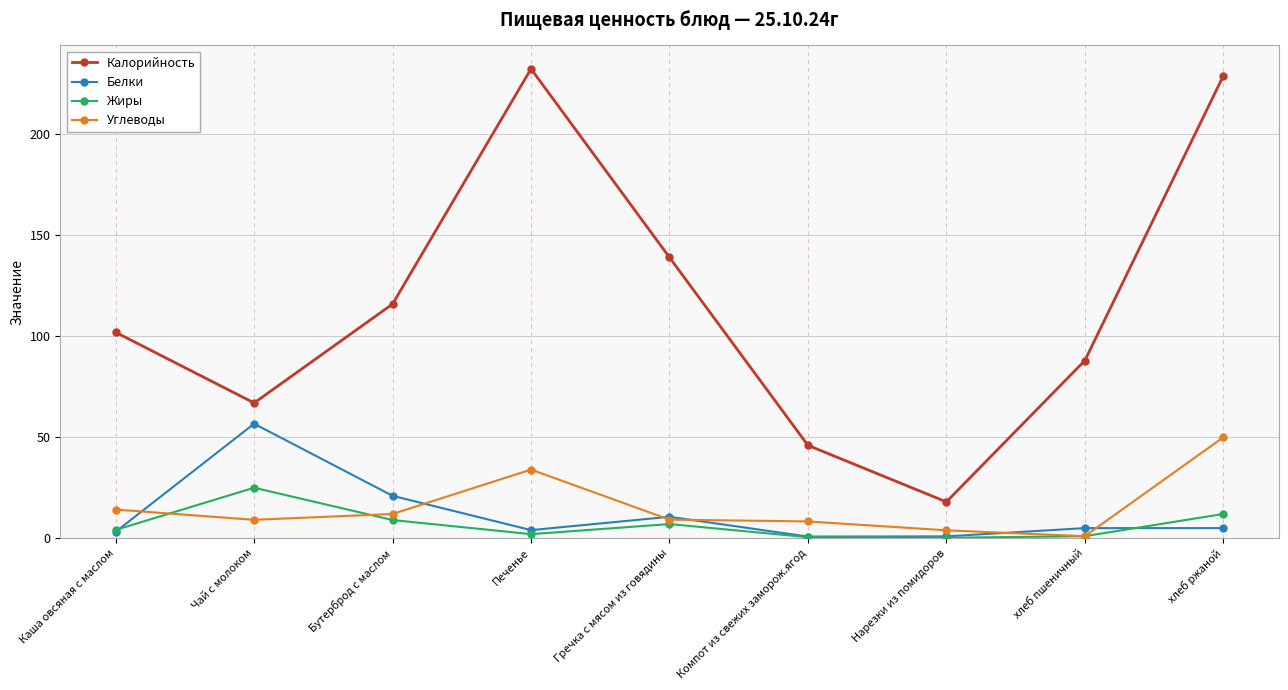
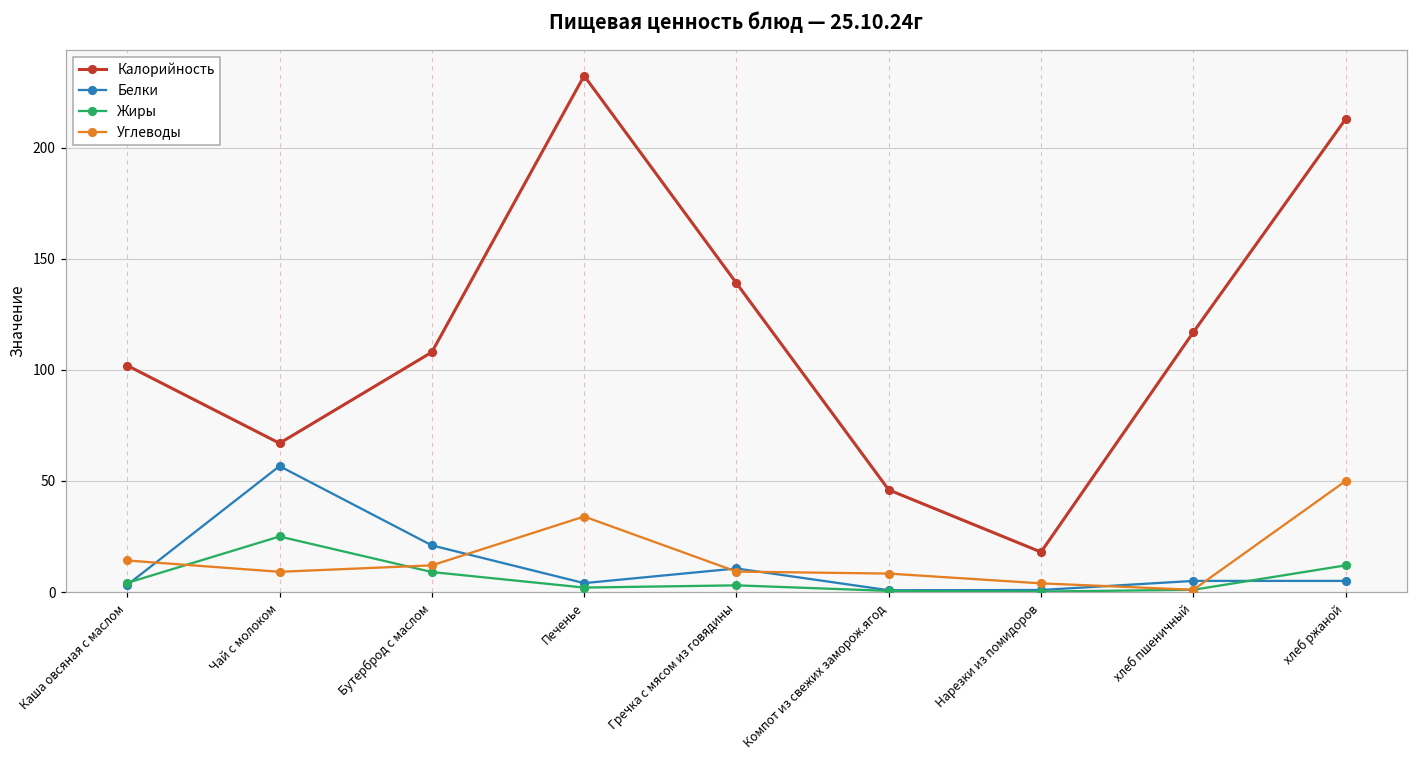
  {
    "Калорийность": {
      "Каша овсяная с маслом": 102,
      "Чай с молоком": 67,
-     "Бутерброд с маслом": 116,
+     "Бутерброд с маслом": 108,
      "Печенье": 233,
      "Гречка с мясом из говядины": 139,
      "Компот из свежих заморож.ягод": 46,
      "Нарезки из помидоров": 18,
-     "хлеб пшеничный": 88,
-     "хлеб ржаной": 229
+     "хлеб пшеничный": 117,
+     "хлеб ржаной": 213
    },
    "Белки": {
      "Чай с молоком": 57,
      "Бутерброд с маслом": 21,
      "Печенье": 4,
      "Гречка с мясом из говядины": 11,
      "хлеб пшеничный": 5,
      "хлеб ржаной": 5
    },
    "Жиры": {
      "Чай с молоком": 25,
      "Бутерброд с маслом": 9,
      "Печенье": 2,
-     "Гречка с мясом из говядины": 7,
+     "Гречка с мясом из говядины": 3,
      "хлеб ржаной": 12
    },
    "Углеводы": {
      "Каша овсяная с маслом": 14,
      "Чай с молоком": 9,
      "Бутерброд с маслом": 12,
      "Печенье": 34,
      "Гречка с мясом из говядины": 9,
      "Компот из свежих заморож.ягод": 8,
      "Нарезки из помидоров": 4,
      "хлеб ржаной": 50
    }
  }
